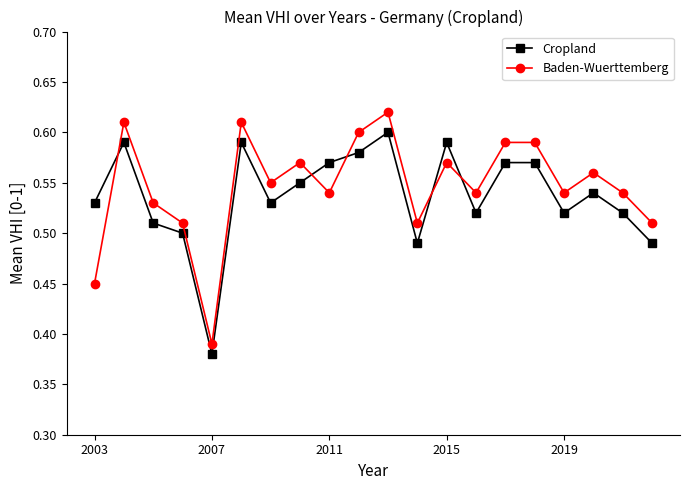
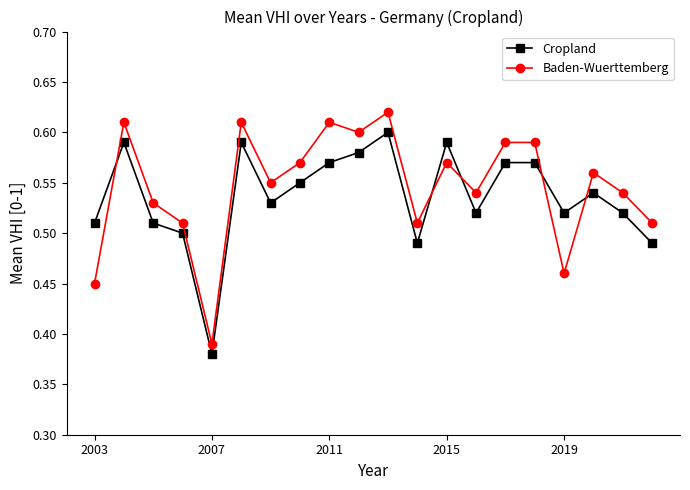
  {
    "Cropland": {
-     "2003": 0.53,
+     "2003": 0.51,
      "2007": 0.38,
      "2011": 0.57,
      "2015": 0.59,
      "2019": 0.52
    },
    "Baden-Wuerttemberg": {
      "2003": 0.45,
      "2007": 0.39,
-     "2011": 0.54,
+     "2011": 0.61,
      "2015": 0.57,
-     "2019": 0.54
+     "2019": 0.46
    }
  }
